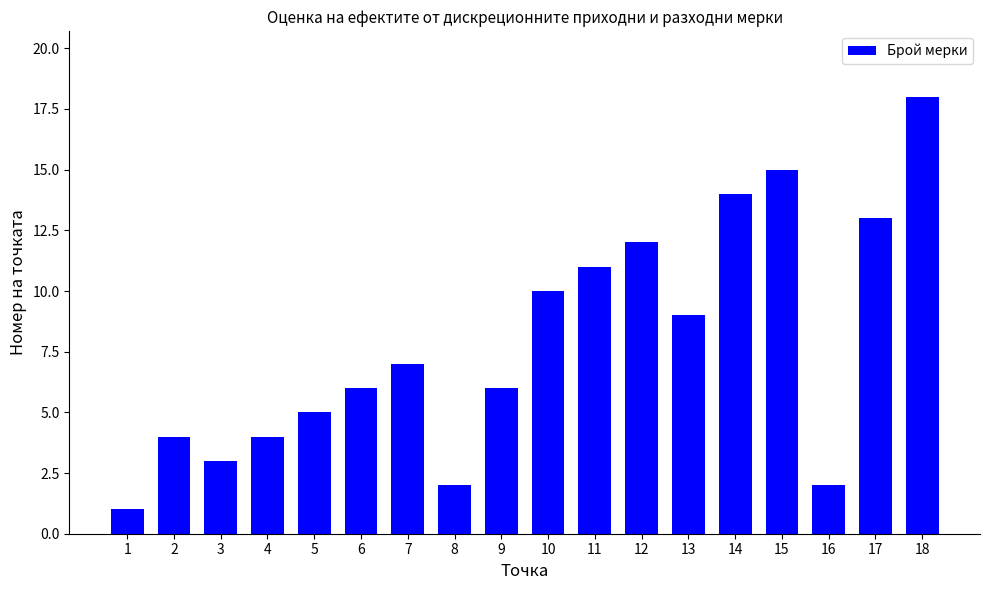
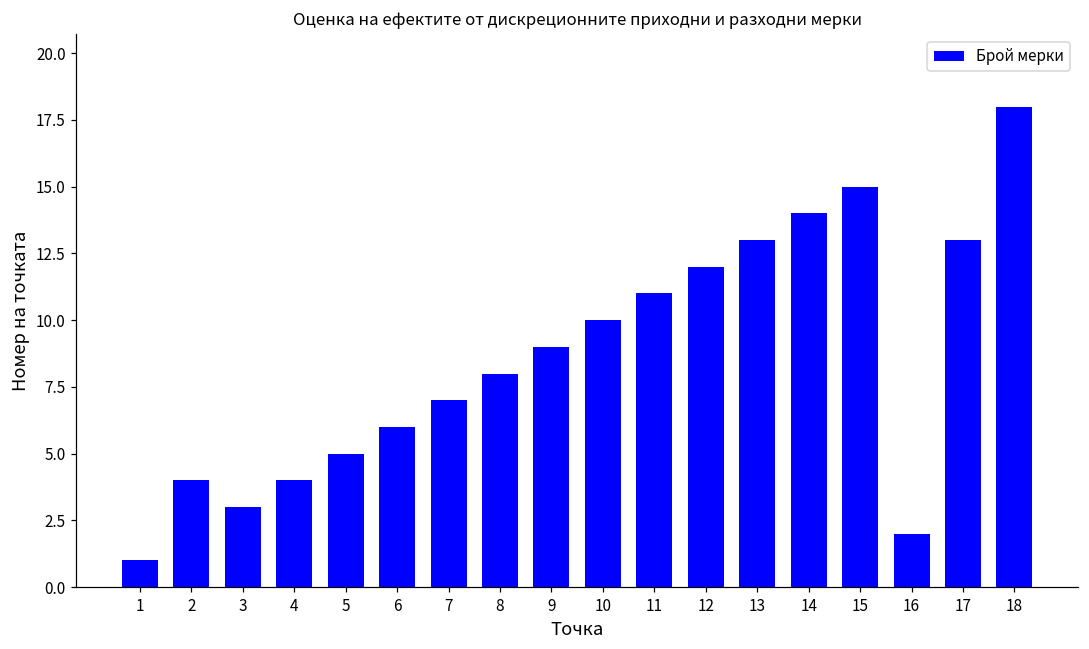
  {
    "1": 1,
    "2": 4,
    "3": 3,
    "4": 4,
    "5": 5,
    "6": 6,
    "7": 7,
-   "8": 2,
-   "9": 6,
+   "8": 8,
+   "9": 9,
    "10": 10,
    "11": 11,
    "12": 12,
-   "13": 9,
+   "13": 13,
    "14": 14,
    "15": 15,
    "16": 2,
    "17": 13,
    "18": 18
  }
